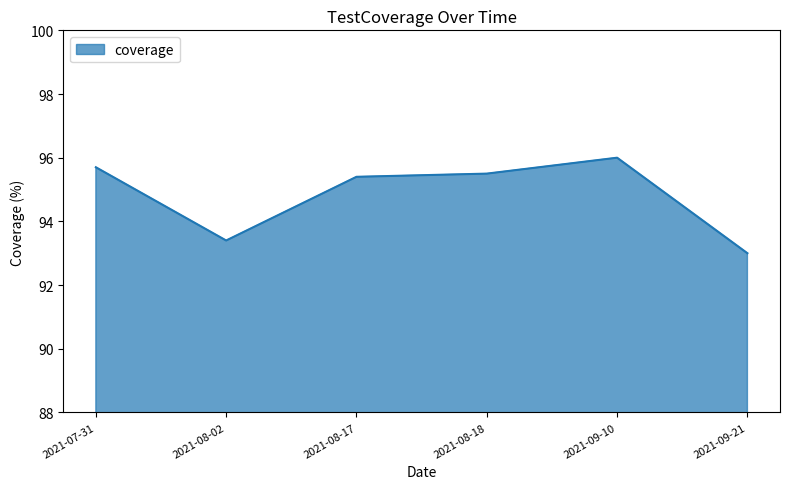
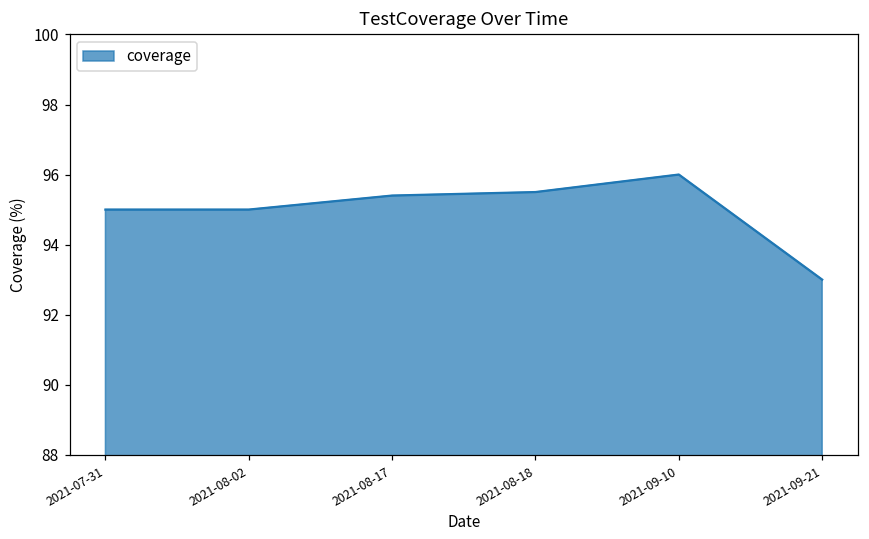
  {
-   "2021-07-31": 95.7,
-   "2021-08-02": 93.4,
+   "2021-07-31": 95.0,
+   "2021-08-02": 95.0,
    "2021-08-17": 95.4,
    "2021-08-18": 95.5,
    "2021-09-10": 96.0,
    "2021-09-21": 93.0
  }
